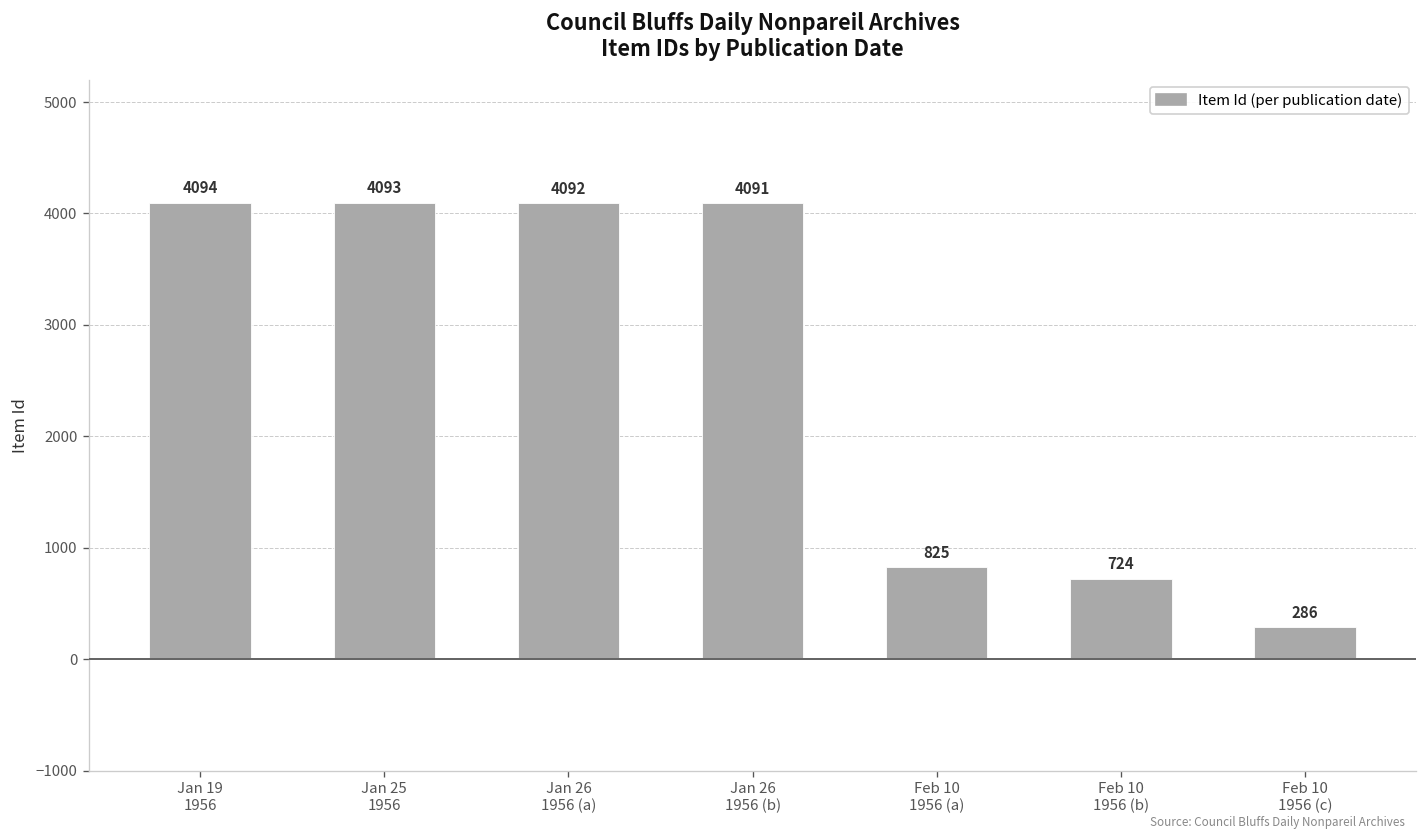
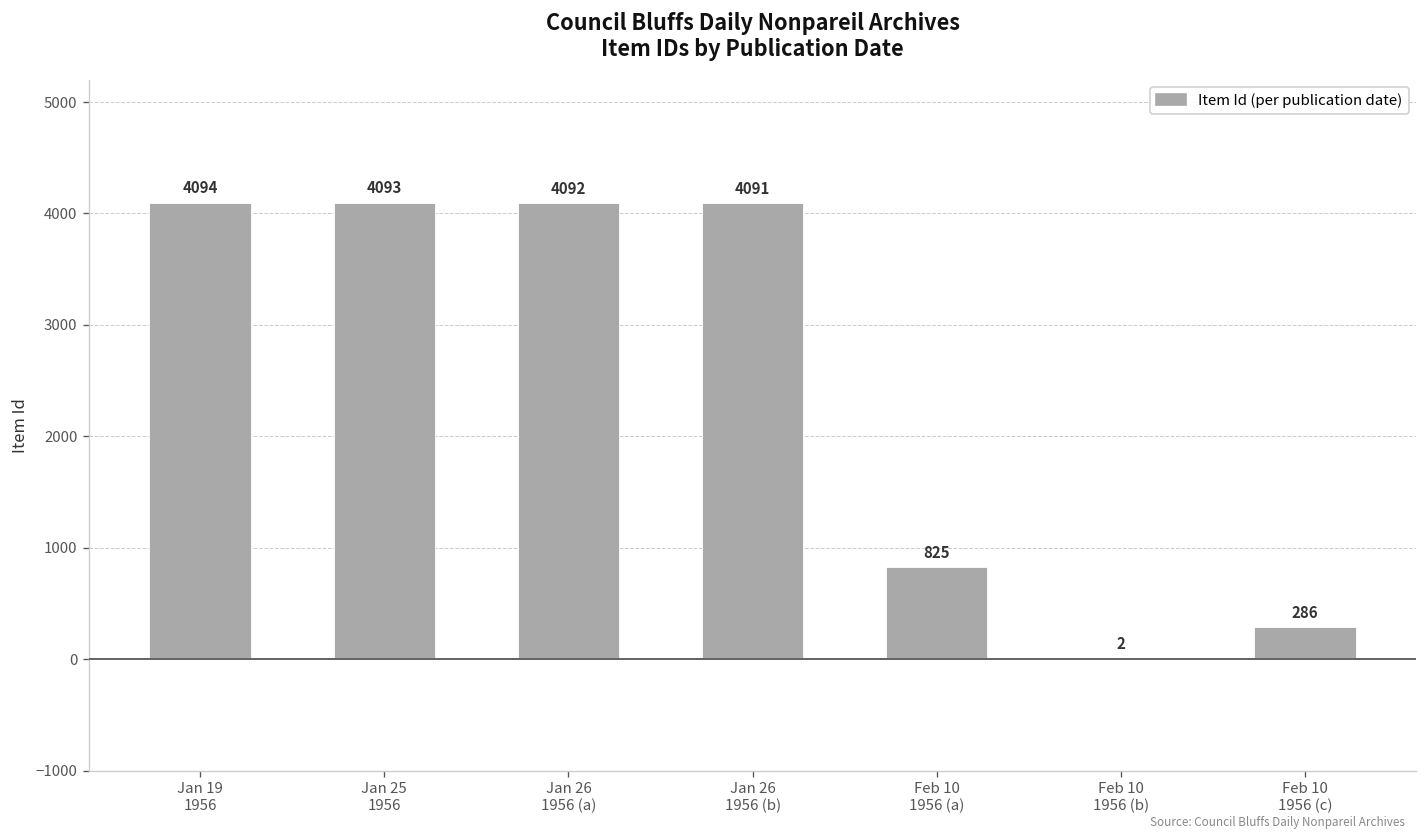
  {
    "Jan 19 1956": 4094,
    "Jan 25 1956": 4093,
    "Jan 26 1956 (a)": 4092,
    "Jan 26 1956 (b)": 4091,
    "Feb 10 1956 (a)": 825,
-   "Feb 10 1956 (b)": 724,
+   "Feb 10 1956 (b)": 2,
    "Feb 10 1956 (c)": 286
  }
